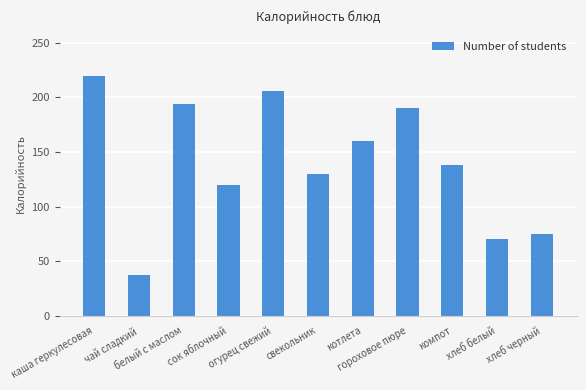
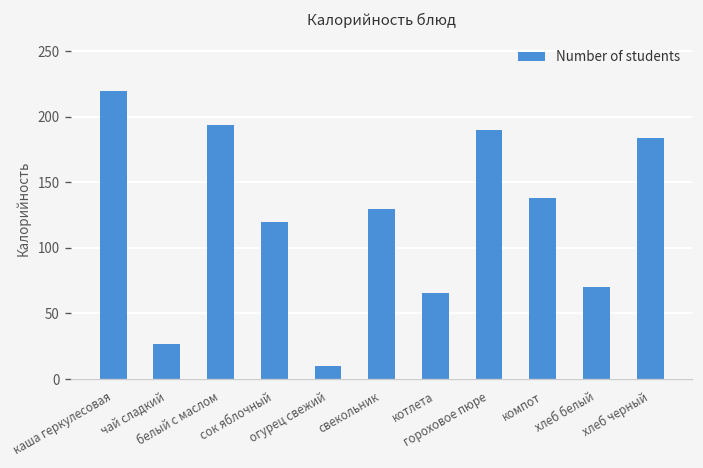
  {
    "каша геркулесовая": 220,
-   "чай сладкий": 37,
+   "чай сладкий": 27,
    "белый с маслом": 194,
    "сок яблочный": 120,
-   "огурец свежий": 206,
+   "огурец свежий": 10,
    "свекольник": 130,
-   "котлета": 160,
+   "котлета": 66,
    "гороховое пюре": 190,
    "компот": 138,
    "хлеб белый": 70,
-   "хлеб черный": 75
+   "хлеб черный": 184
  }
